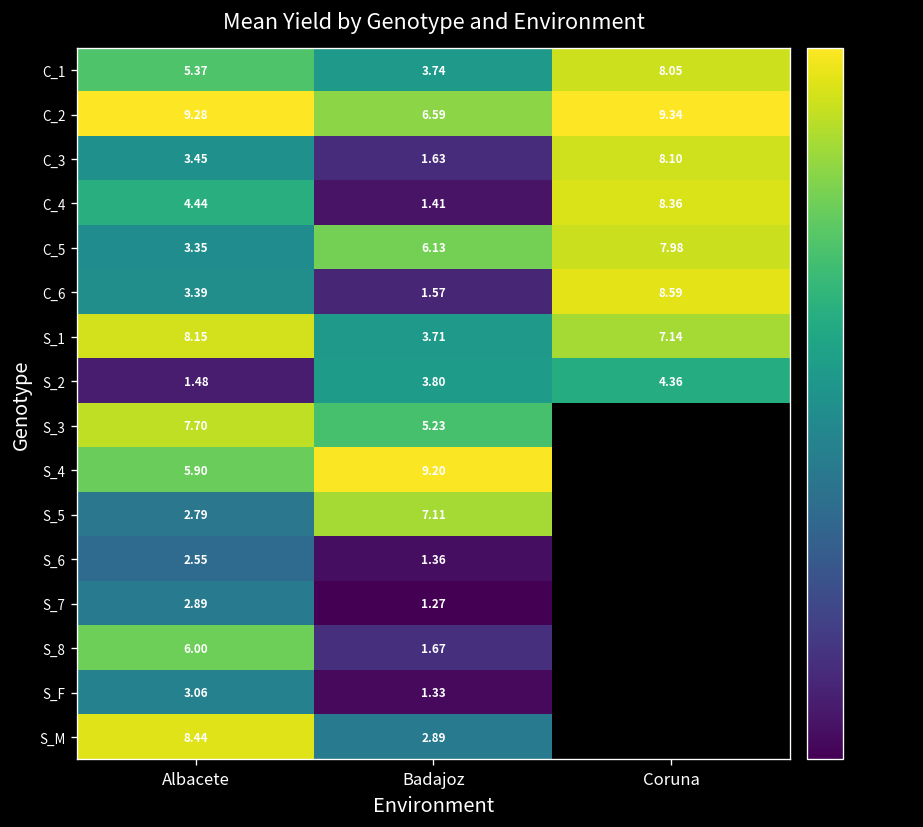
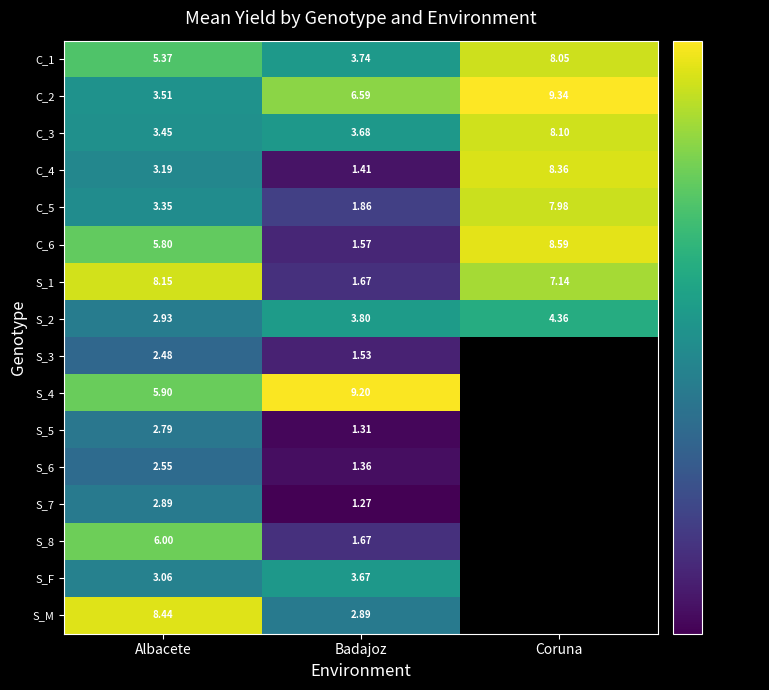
  {
    "C_1": {
      "Albacete": 5.37,
      "Badajoz": 3.74,
      "Coruna": 8.05
    },
    "C_2": {
-     "Albacete": 9.28,
+     "Albacete": 3.51,
      "Badajoz": 6.59,
      "Coruna": 9.34
    },
    "C_3": {
      "Albacete": 3.45,
-     "Badajoz": 1.63,
+     "Badajoz": 3.68,
      "Coruna": 8.10
    },
    "C_4": {
-     "Albacete": 4.44,
+     "Albacete": 3.19,
      "Badajoz": 1.41,
      "Coruna": 8.36
    },
    "C_5": {
      "Albacete": 3.35,
-     "Badajoz": 6.13,
+     "Badajoz": 1.86,
      "Coruna": 7.98
    },
    "C_6": {
-     "Albacete": 3.39,
+     "Albacete": 5.80,
      "Badajoz": 1.57,
      "Coruna": 8.59
    },
    "S_1": {
      "Albacete": 8.15,
-     "Badajoz": 3.71,
+     "Badajoz": 1.67,
      "Coruna": 7.14
    },
    "S_2": {
-     "Albacete": 1.48,
+     "Albacete": 2.93,
      "Badajoz": 3.80,
      "Coruna": 4.36
    },
    "S_3": {
-     "Albacete": 7.70,
-     "Badajoz": 5.23
+     "Albacete": 2.48,
+     "Badajoz": 1.53
    },
    "S_4": {
      "Albacete": 5.90,
      "Badajoz": 9.20
    },
    "S_5": {
      "Albacete": 2.79,
-     "Badajoz": 7.11
+     "Badajoz": 1.31
    },
    "S_6": {
      "Albacete": 2.55,
      "Badajoz": 1.36
    },
    "S_7": {
      "Albacete": 2.89,
      "Badajoz": 1.27
    },
    "S_8": {
      "Albacete": 6.00,
      "Badajoz": 1.67
    },
    "S_F": {
      "Albacete": 3.06,
-     "Badajoz": 1.33
+     "Badajoz": 3.67
    },
    "S_M": {
      "Albacete": 8.44,
      "Badajoz": 2.89
    }
  }
